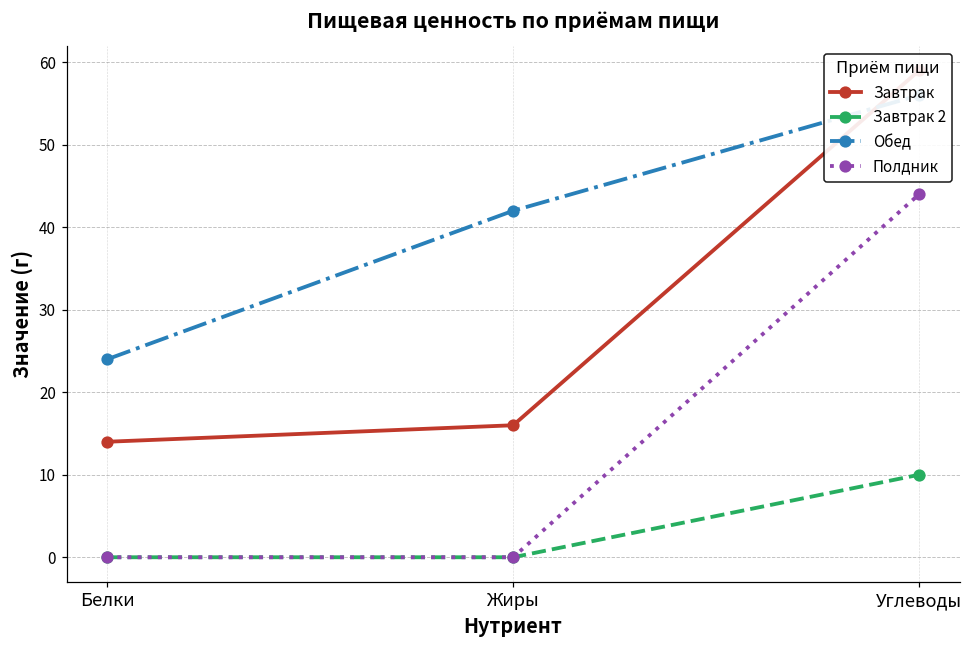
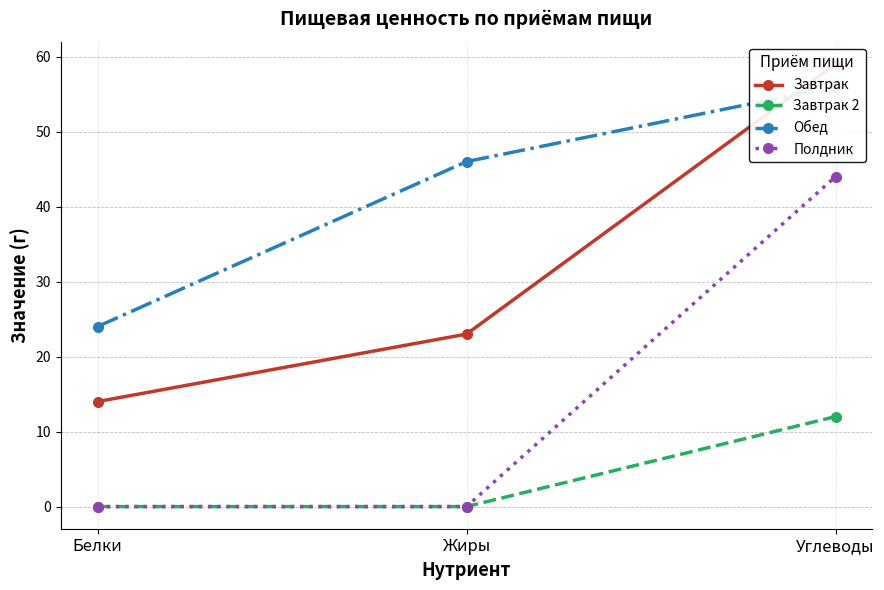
  {
    "Завтрак": {
      "Белки": 14,
-     "Жиры": 16
+     "Жиры": 23
    },
    "Завтрак 2": {
-     "Углеводы": 10
+     "Углеводы": 12
    },
    "Обед": {
      "Белки": 24,
-     "Жиры": 42
+     "Жиры": 46
    },
    "Полдник": {
      "Углеводы": 44
    }
  }
